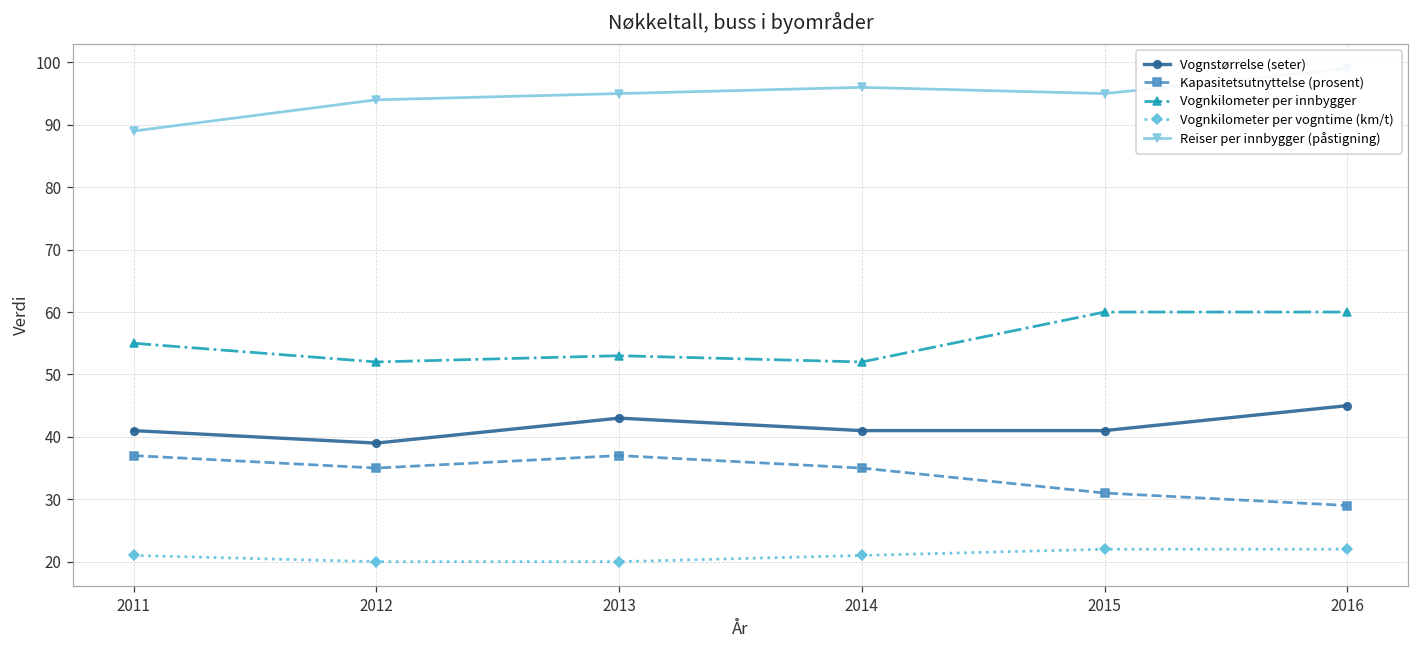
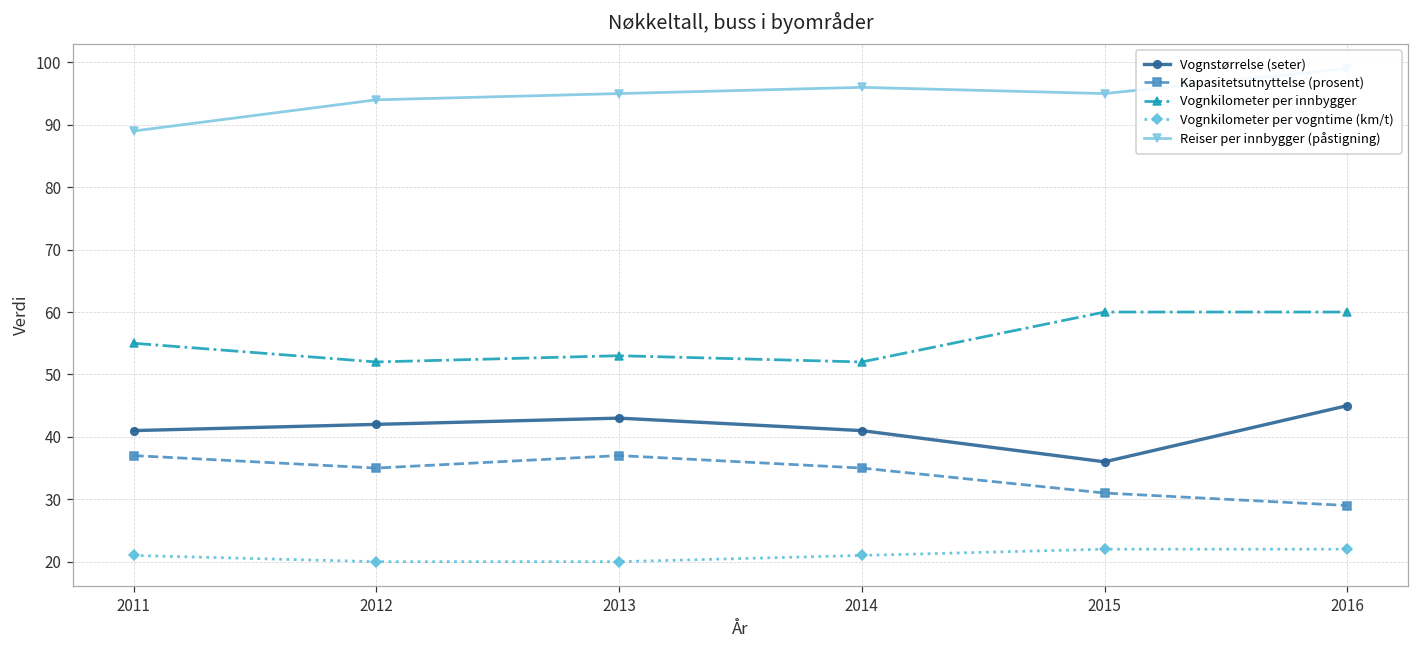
  {
    "Vognstørrelse (seter)": {
      "2011": 41,
-     "2012": 39,
+     "2012": 42,
      "2013": 43,
      "2014": 41,
-     "2015": 41,
+     "2015": 36,
      "2016": 45
    }
  }
